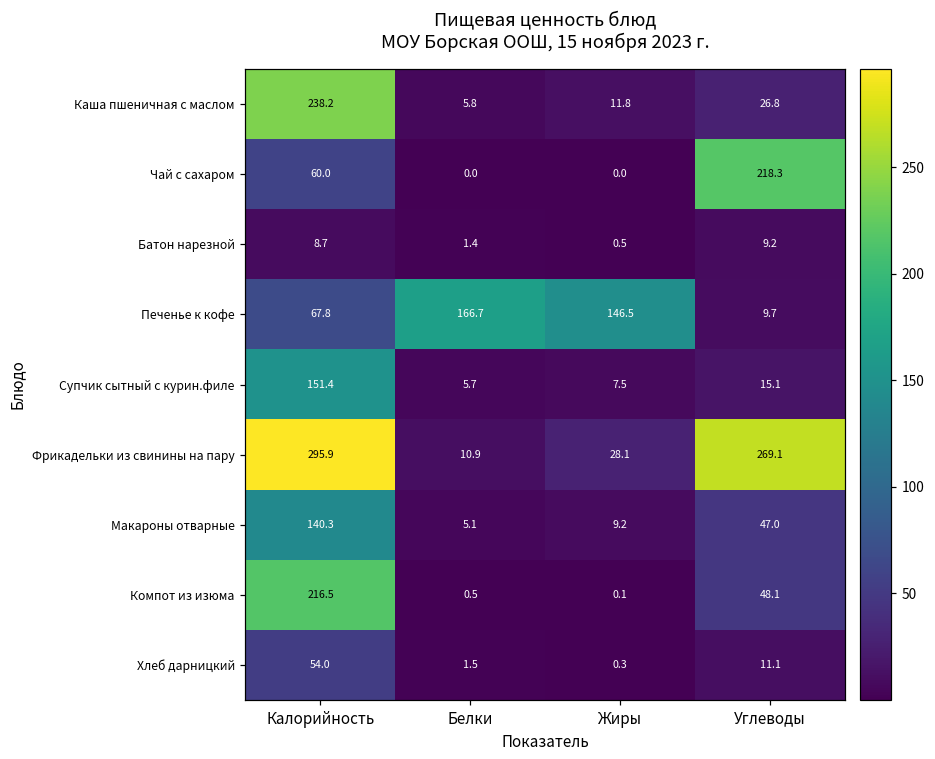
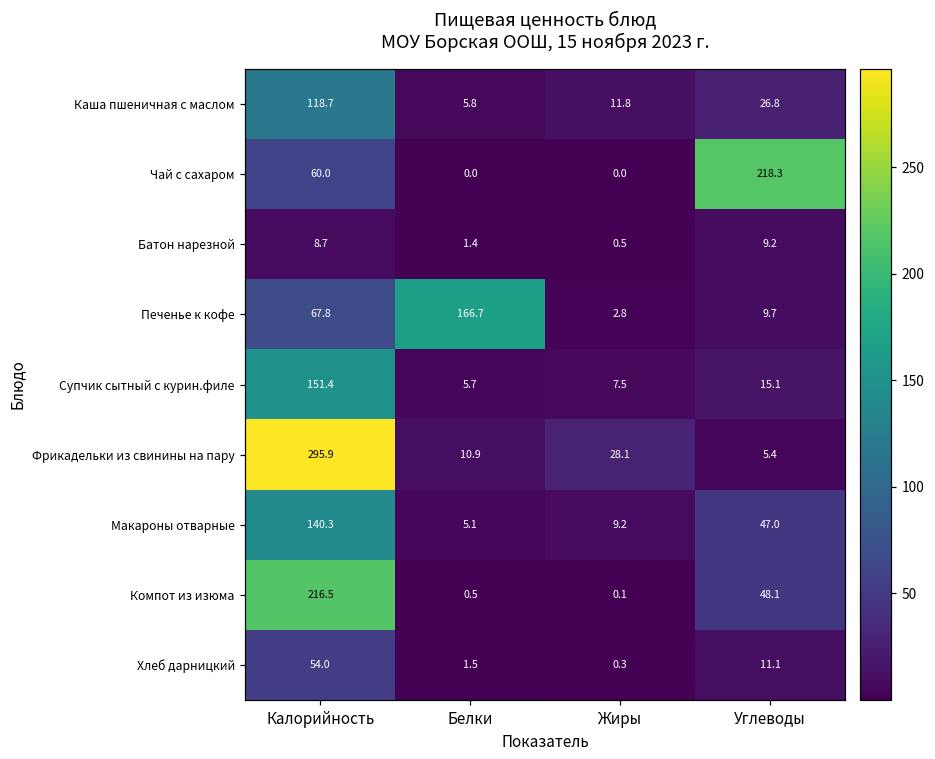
  {
    "Каша пшеничная с маслом": {
-     "Калорийность": 238.2,
+     "Калорийность": 118.7,
      "Белки": 5.8,
      "Жиры": 11.8,
      "Углеводы": 26.8
    },
    "Чай с сахаром": {
      "Калорийность": 60.0,
      "Белки": 0.0,
      "Жиры": 0.0,
      "Углеводы": 218.3
    },
    "Батон нарезной": {
      "Калорийность": 8.7,
      "Белки": 1.4,
      "Жиры": 0.5,
      "Углеводы": 9.2
    },
    "Печенье к кофе": {
      "Калорийность": 67.8,
      "Белки": 166.7,
-     "Жиры": 146.5,
+     "Жиры": 2.8,
      "Углеводы": 9.7
    },
    "Супчик сытный с курин.филе": {
      "Калорийность": 151.4,
      "Белки": 5.7,
      "Жиры": 7.5,
      "Углеводы": 15.1
    },
    "Фрикадельки из свинины на пару": {
      "Калорийность": 295.9,
      "Белки": 10.9,
      "Жиры": 28.1,
-     "Углеводы": 269.1
+     "Углеводы": 5.4
    },
    "Макароны отварные": {
      "Калорийность": 140.3,
      "Белки": 5.1,
      "Жиры": 9.2,
      "Углеводы": 47.0
    },
    "Компот из изюма": {
      "Калорийность": 216.5,
      "Белки": 0.5,
      "Жиры": 0.1,
      "Углеводы": 48.1
    },
    "Хлеб дарницкий": {
      "Калорийность": 54.0,
      "Белки": 1.5,
      "Жиры": 0.3,
      "Углеводы": 11.1
    }
  }
